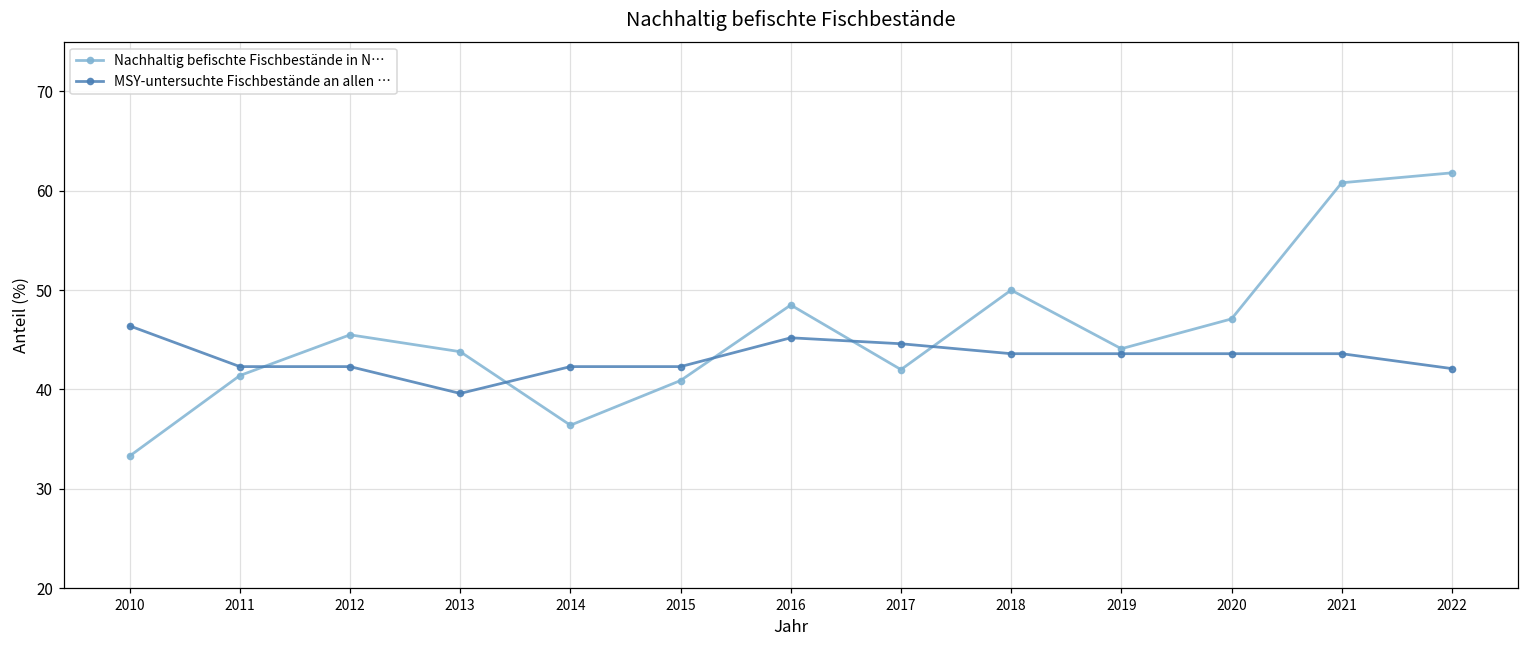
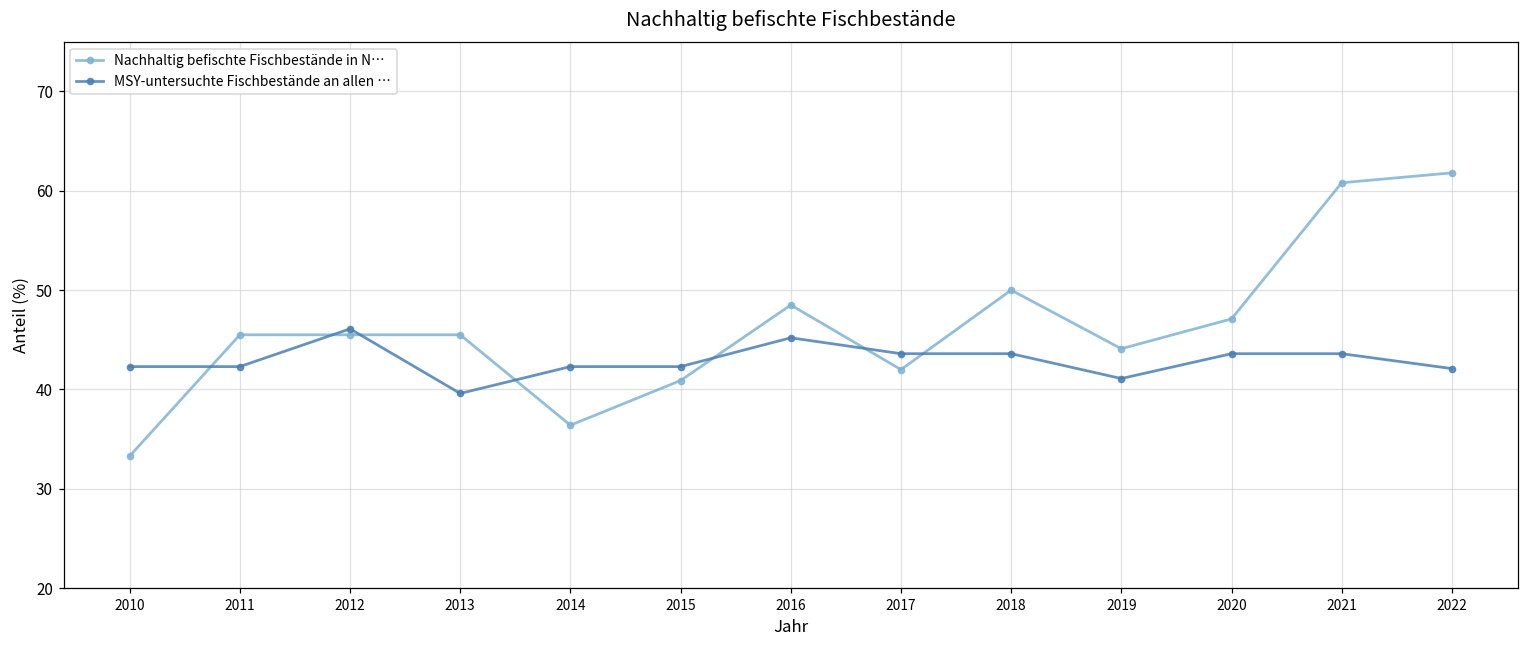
  {
    "Nachhaltig befischte Fischbestände in N…": {
      "2010": 33,
-     "2011": 41,
+     "2011": 46,
      "2012": 46,
-     "2013": 44,
+     "2013": 46,
      "2014": 36,
      "2015": 41,
      "2016": 49,
      "2017": 42,
      "2018": 50,
      "2019": 44,
      "2020": 47,
      "2021": 61,
      "2022": 62
    },
    "MSY-untersuchte Fischbestände an allen …": {
-     "2010": 46,
+     "2010": 42,
      "2011": 42,
-     "2012": 42,
+     "2012": 46,
      "2013": 40,
      "2014": 42,
      "2015": 42,
      "2016": 45,
-     "2017": 45,
+     "2017": 44,
      "2018": 44,
-     "2019": 44,
+     "2019": 41,
      "2020": 44,
      "2021": 44,
      "2022": 42
    }
  }
